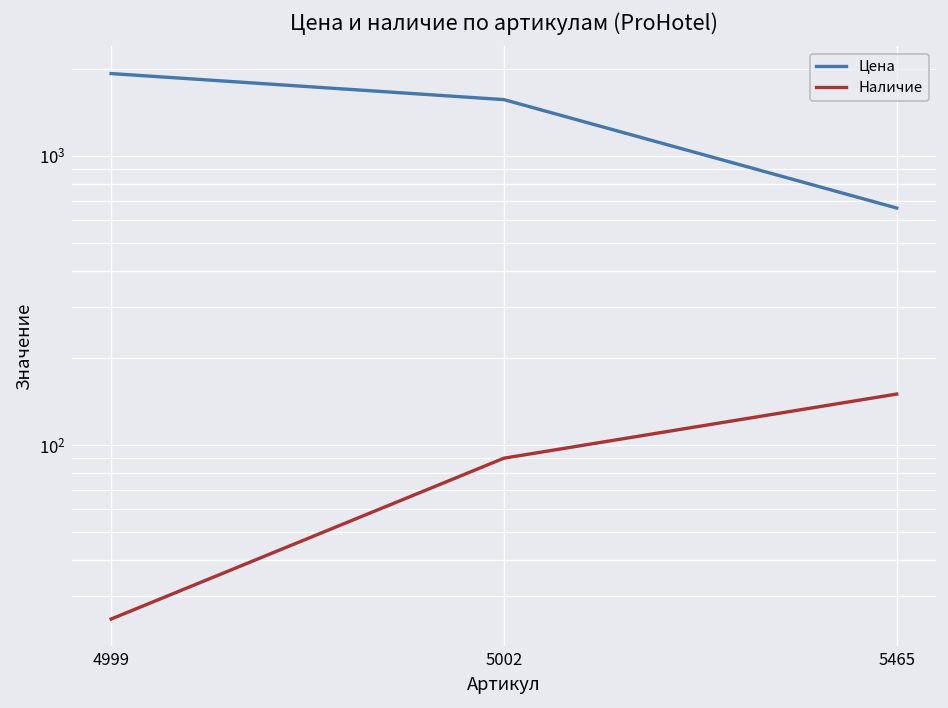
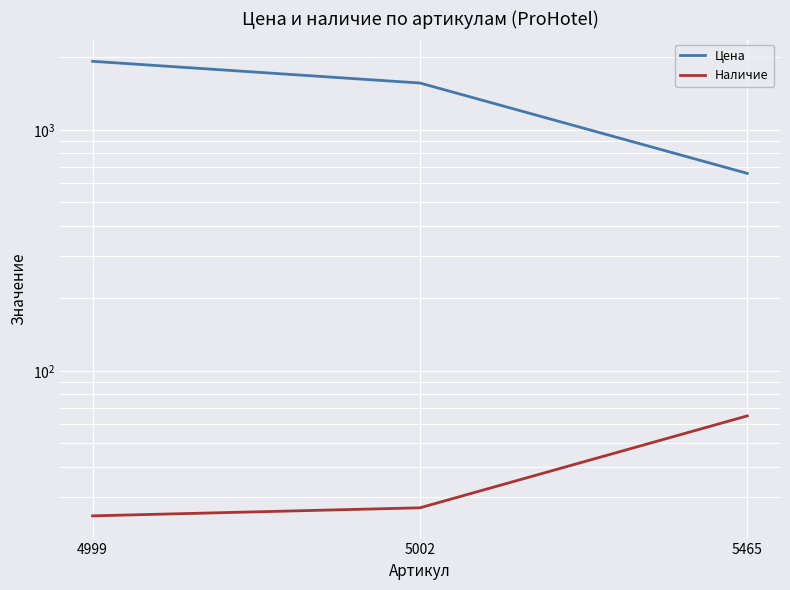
  {
    "Цена": {
      "4999": 1900,
      "5002": 1600,
      "5465": 660
    },
    "Наличие": {
      "4999": 25,
-     "5002": 90,
-     "5465": 150
+     "5002": 27,
+     "5465": 65
    }
  }
